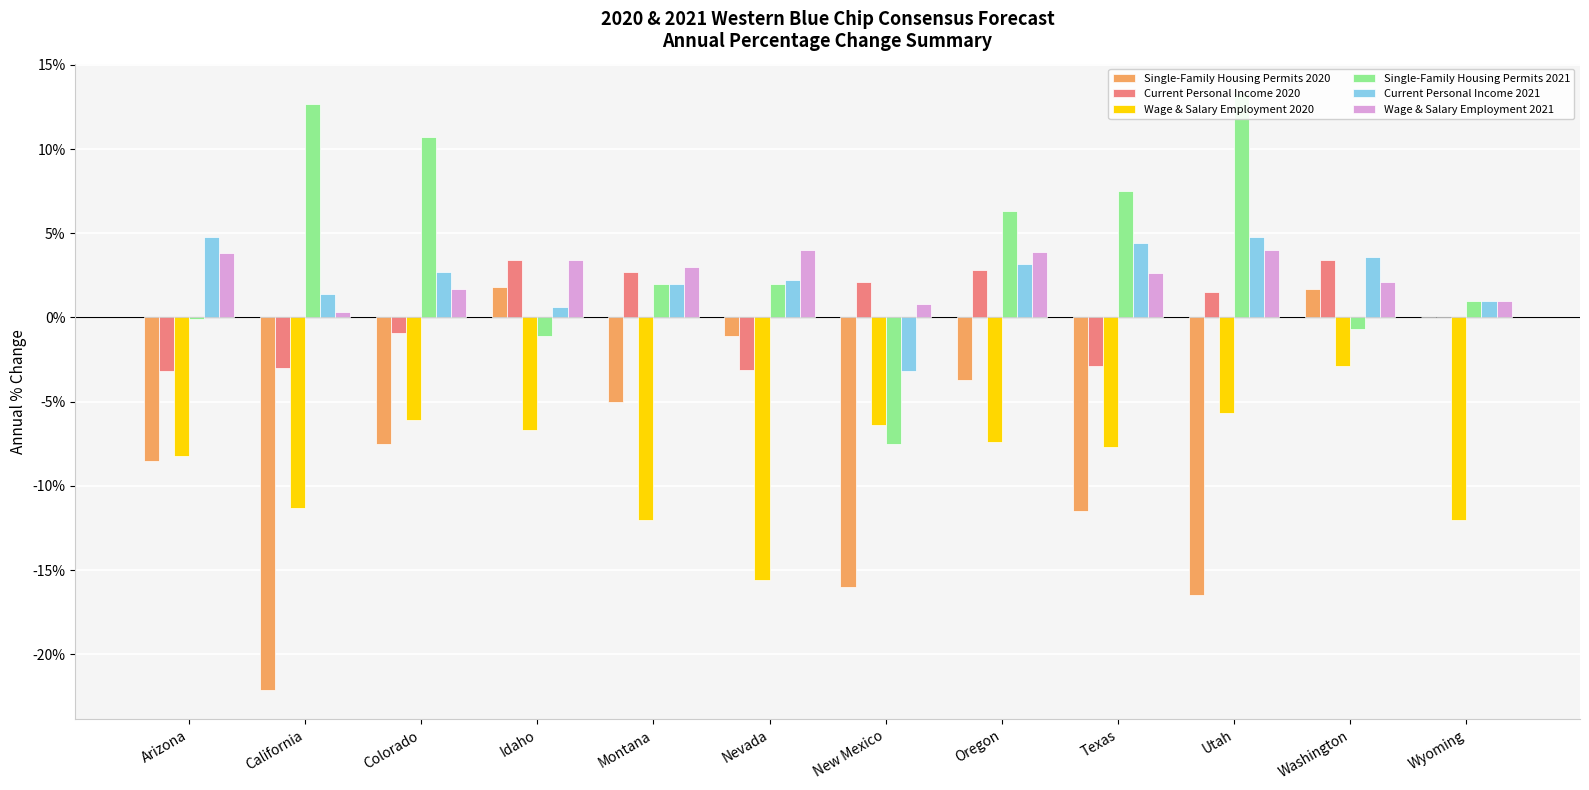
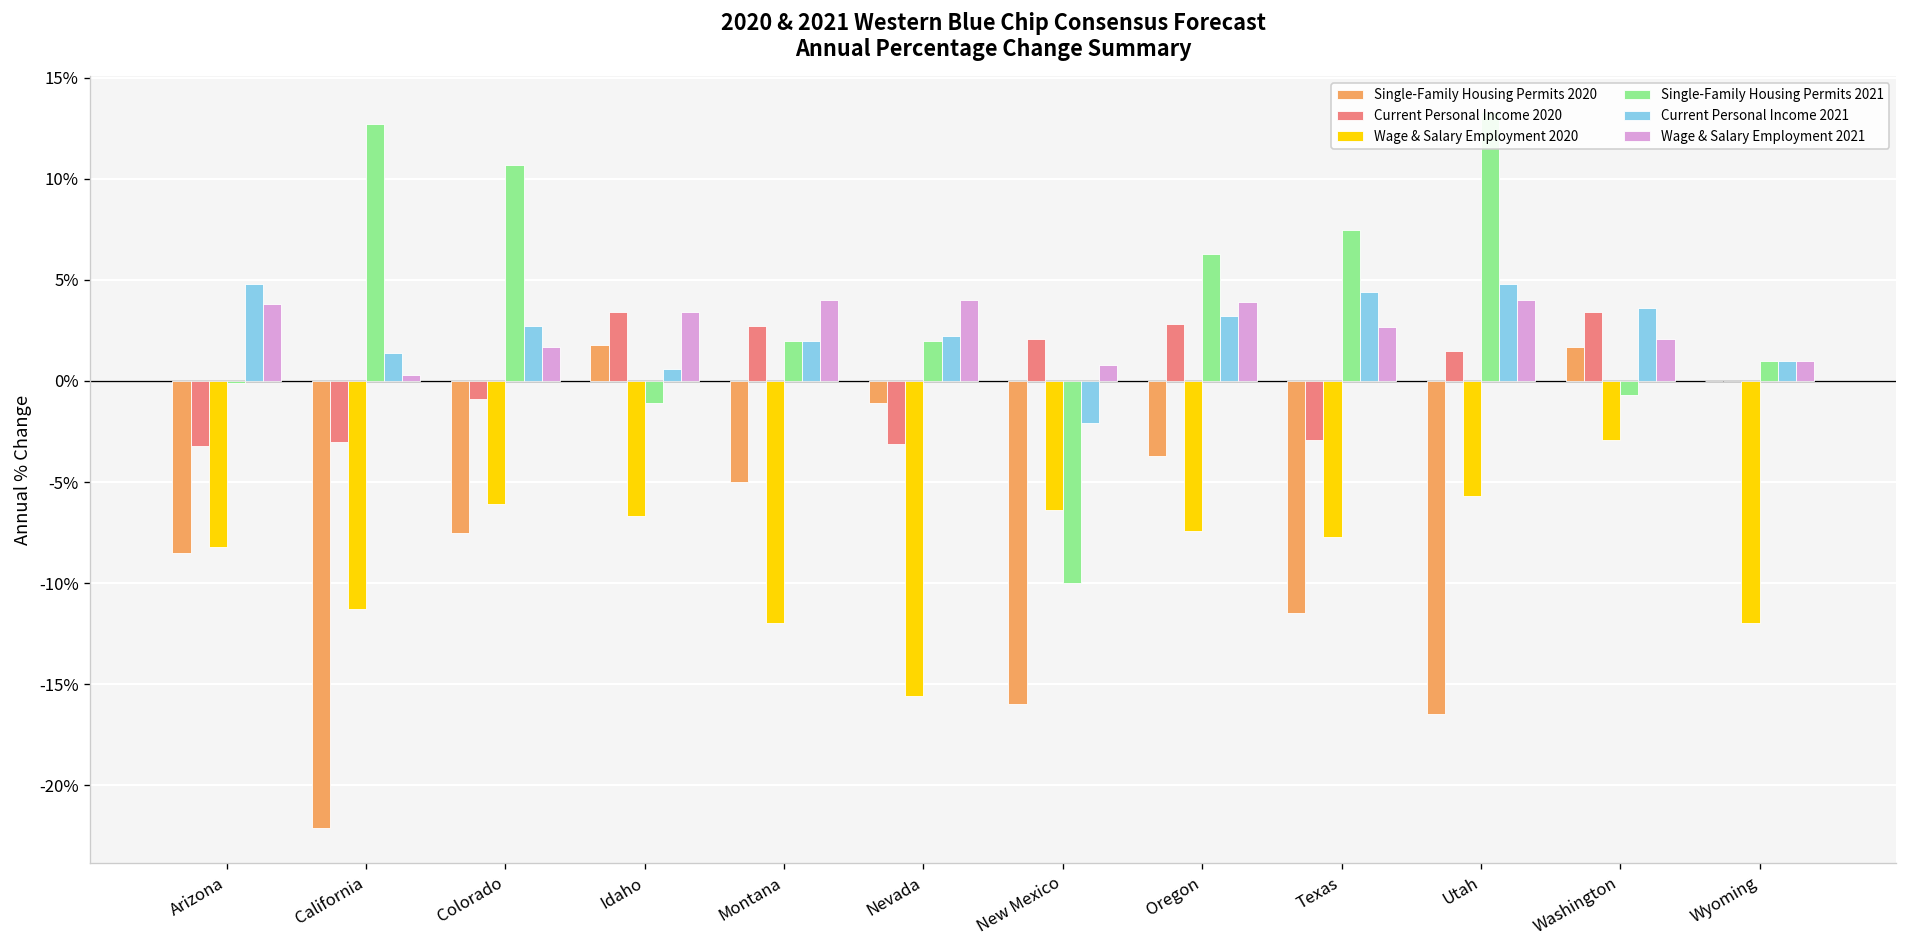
  {
    "Wage & Salary Employment 2020": {
      "Arizona": "-8.2%",
      "California": "-11.3%",
      "Colorado": "-6.1%",
      "Idaho": "-6.7%",
      "Montana": "-12.0%",
      "Nevada": "-15.6%",
      "New Mexico": "-6.4%",
      "Oregon": "-7.4%",
      "Texas": "-7.7%",
      "Utah": "-5.7%",
      "Washington": "-2.9%",
      "Wyoming": "-12.0%"
    },
    "Single-Family Housing Permits 2021": {
      "California": "12.7%",
      "Colorado": "10.7%",
      "Idaho": "-1.1%",
      "Montana": "2.0%",
      "Nevada": "2.0%",
-     "New Mexico": "-7.5%",
+     "New Mexico": "-10.0%",
      "Oregon": "6.3%",
      "Texas": "7.5%",
      "Washington": "-0.7%",
      "Wyoming": "1.0%"
    },
    "Current Personal Income 2021": {
      "Arizona": "4.8%",
      "California": "1.4%",
      "Colorado": "2.7%",
      "Idaho": "0.6%",
      "Montana": "2.0%",
      "Nevada": "2.2%",
-     "New Mexico": "-3.2%",
+     "New Mexico": "-2.1%",
      "Oregon": "3.2%",
      "Texas": "4.4%",
      "Utah": "4.8%",
      "Washington": "3.6%",
      "Wyoming": "1.0%"
    },
    "Wage & Salary Employment 2021": {
      "Arizona": "3.8%",
      "California": "0.3%",
      "Colorado": "1.7%",
      "Idaho": "3.4%",
-     "Montana": "3.0%",
+     "Montana": "4.0%",
      "Nevada": "4.0%",
      "New Mexico": "0.8%",
      "Oregon": "3.9%",
      "Texas": "2.7%",
      "Utah": "4.0%",
      "Washington": "2.1%",
      "Wyoming": "1.0%"
    }
  }
